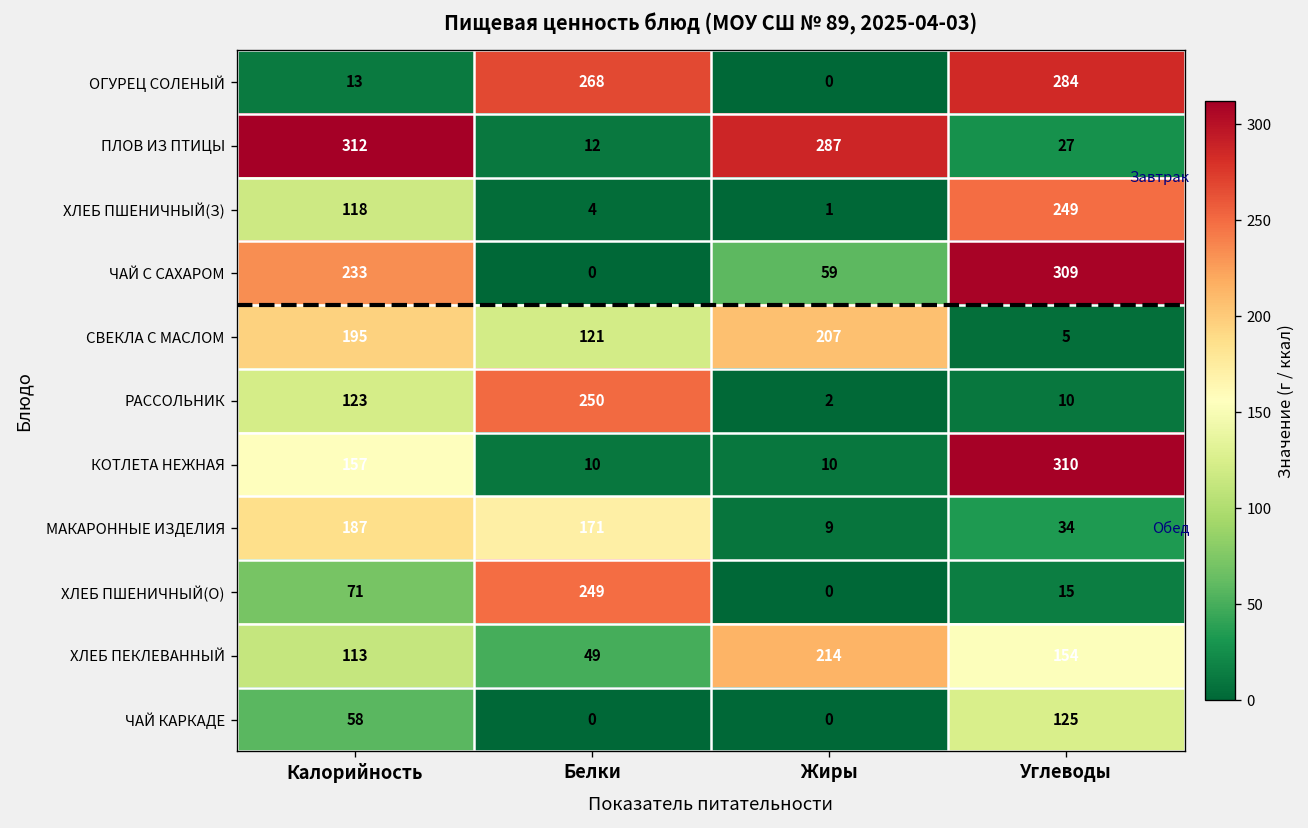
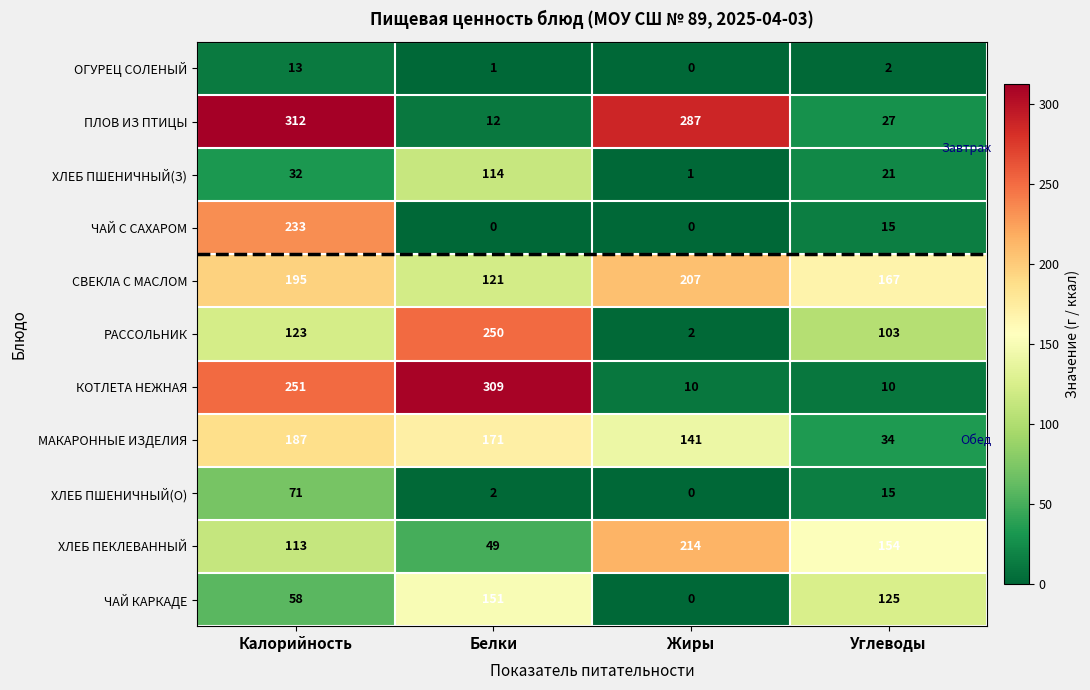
  {
    "ОГУРЕЦ СОЛЕНЫЙ": {
      "Калорийность": 13,
-     "Белки": 268,
+     "Белки": 1,
      "Жиры": 0,
-     "Углеводы": 284
+     "Углеводы": 2
    },
    "ПЛОВ ИЗ ПТИЦЫ": {
      "Калорийность": 312,
      "Белки": 12,
      "Жиры": 287
    },
    "ХЛЕБ ПШЕНИЧНЫЙ(З)": {
-     "Калорийность": 118,
-     "Белки": 4,
+     "Калорийность": 32,
+     "Белки": 114,
      "Жиры": 1,
-     "Углеводы": 249
+     "Углеводы": 21
    },
    "ЧАЙ С САХАРОМ": {
      "Калорийность": 233,
      "Белки": 0,
-     "Жиры": 59,
-     "Углеводы": 309
+     "Жиры": 0,
+     "Углеводы": 15
    },
    "СВЕКЛА С МАСЛОМ": {
      "Калорийность": 195,
      "Белки": 121,
      "Жиры": 207,
-     "Углеводы": 5
+     "Углеводы": 167
    },
    "РАССОЛЬНИК": {
      "Калорийность": 123,
      "Белки": 250,
      "Жиры": 2,
-     "Углеводы": 10
+     "Углеводы": 103
    },
    "КОТЛЕТА НЕЖНАЯ": {
-     "Калорийность": 157,
-     "Белки": 10,
+     "Калорийность": 251,
+     "Белки": 309,
      "Жиры": 10,
-     "Углеводы": 310
+     "Углеводы": 10
    },
    "МАКАРОННЫЕ ИЗДЕЛИЯ": {
      "Калорийность": 187,
      "Белки": 171,
-     "Жиры": 9
+     "Жиры": 141
    },
    "ХЛЕБ ПШЕНИЧНЫЙ(О)": {
      "Калорийность": 71,
-     "Белки": 249,
+     "Белки": 2,
      "Жиры": 0,
      "Углеводы": 15
    },
    "ХЛЕБ ПЕКЛЕВАННЫЙ": {
      "Калорийность": 113,
      "Белки": 49,
      "Жиры": 214,
      "Углеводы": 154
    },
    "ЧАЙ КАРКАДЕ": {
      "Калорийность": 58,
-     "Белки": 0,
+     "Белки": 151,
      "Жиры": 0,
      "Углеводы": 125
    }
  }
